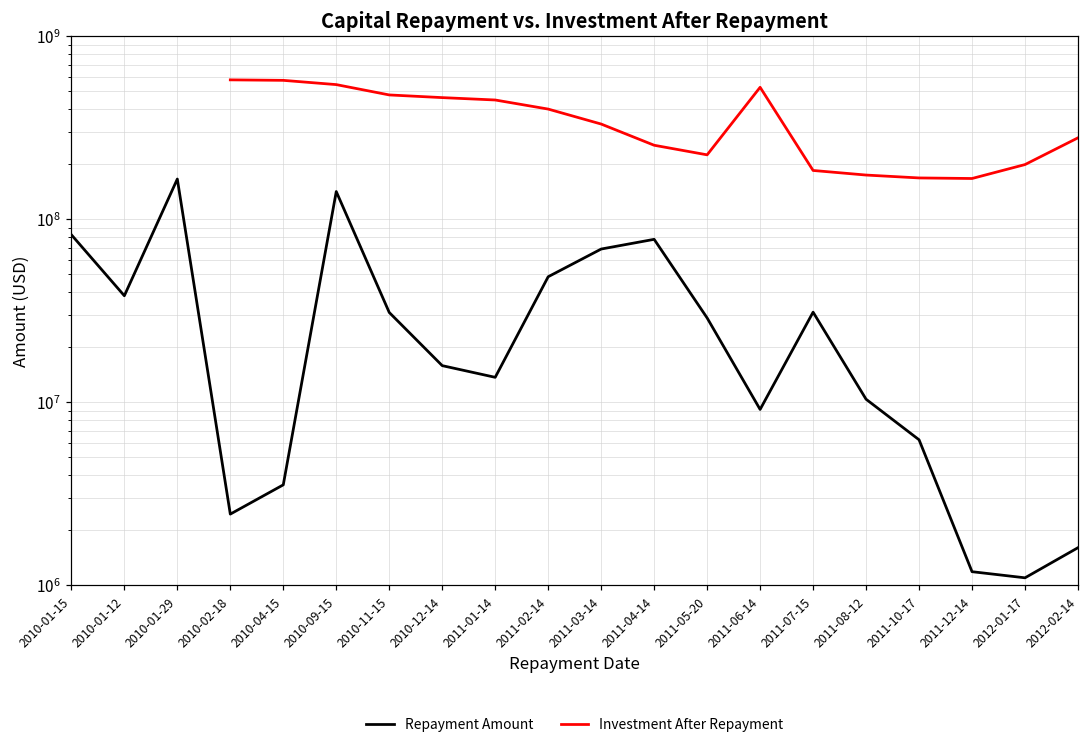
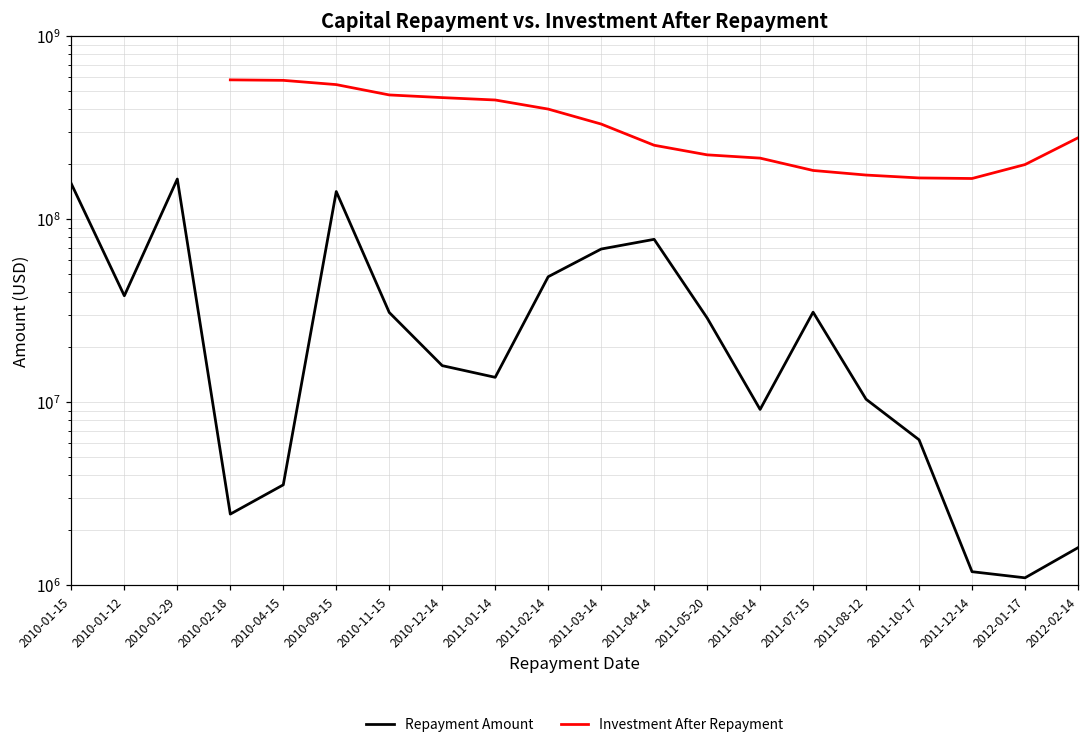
  {
    "Repayment Amount": {
-     "2010-01-15": 80000000,
+     "2010-01-15": 160000000,
      "2010-01-12": 38000000,
      "2010-01-29": 170000000,
      "2010-02-18": 2400000,
      "2010-04-15": 3500000,
      "2010-09-15": 140000000,
      "2010-11-15": 31000000,
      "2010-12-14": 16000000,
      "2011-01-14": 14000000,
      "2011-02-14": 49000000,
      "2011-03-14": 69000000,
      "2011-04-14": 80000000,
      "2011-05-20": 29000000,
      "2011-06-14": 9000000,
      "2011-07-15": 31000000,
      "2011-08-12": 10000000,
      "2011-10-17": 6200000,
      "2011-12-14": 1200000,
      "2012-01-17": 1100000,
      "2012-02-14": 1600000
    },
    "Investment After Repayment": {
      "2010-01-12": 170000000,
      "2010-02-18": 580000000,
      "2010-04-15": 570000000,
      "2010-09-15": 540000000,
      "2010-11-15": 480000000,
      "2010-12-14": 460000000,
      "2011-01-14": 450000000,
      "2011-02-14": 400000000,
      "2011-03-14": 330000000,
      "2011-04-14": 250000000,
      "2011-05-20": 230000000,
-     "2011-06-14": 530000000,
+     "2011-06-14": 220000000,
      "2011-07-15": 180000000,
      "2011-08-12": 170000000,
      "2011-10-17": 170000000,
      "2011-12-14": 170000000,
      "2012-01-17": 200000000,
      "2012-02-14": 280000000
    }
  }
